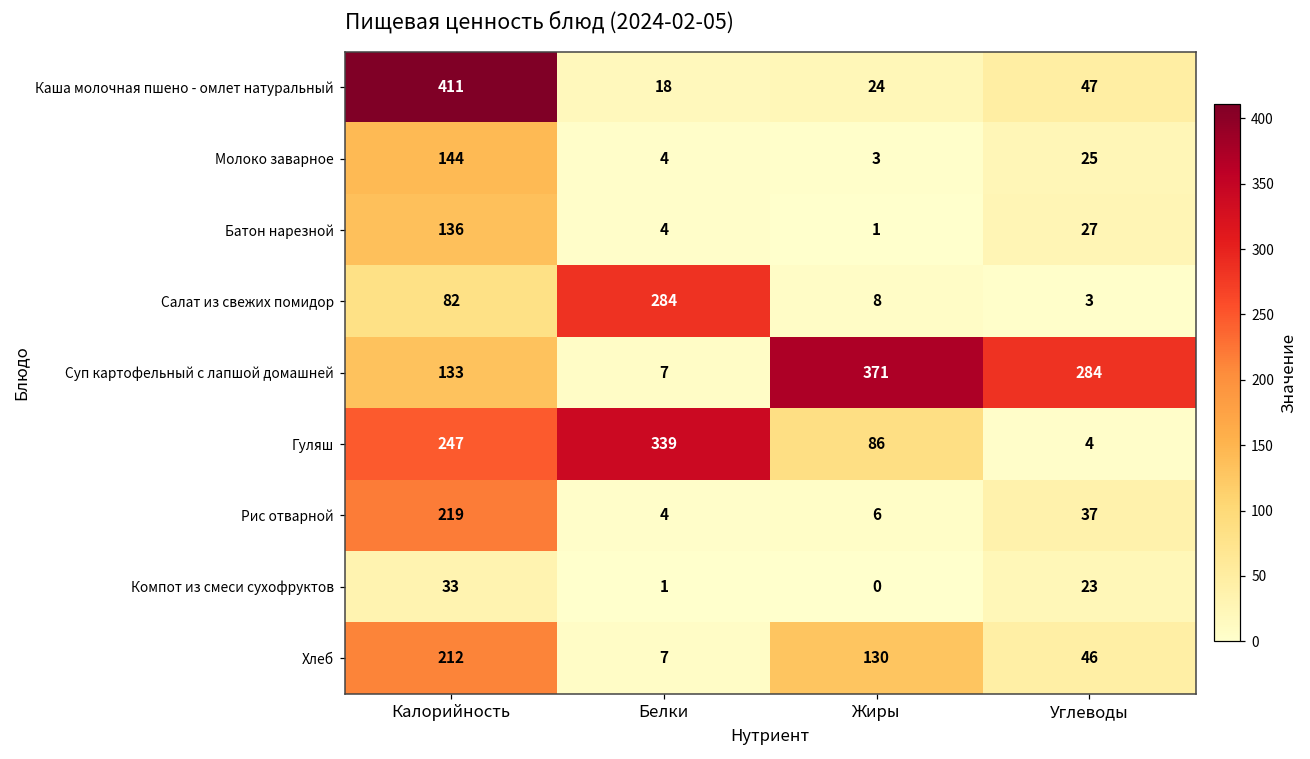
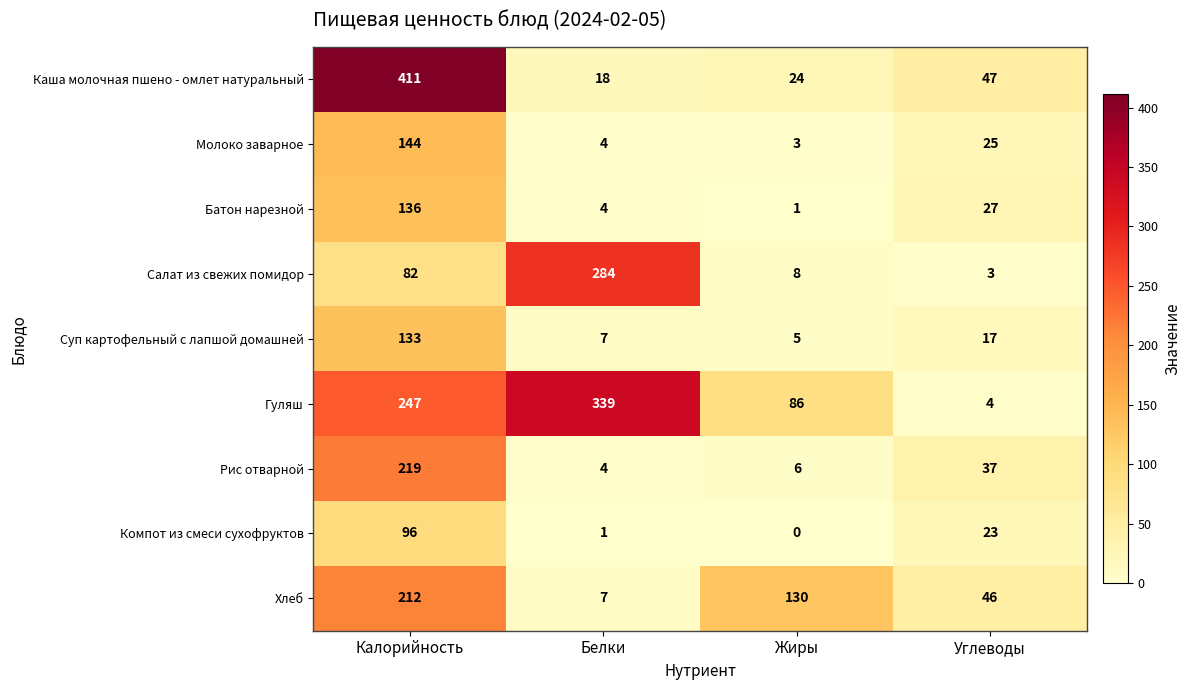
  {
    "Каша молочная пшено - омлет натуральный": {
      "Калорийность": 411,
      "Белки": 18,
      "Жиры": 24,
      "Углеводы": 47
    },
    "Молоко заварное": {
      "Калорийность": 144,
      "Белки": 4,
      "Жиры": 3,
      "Углеводы": 25
    },
    "Батон нарезной": {
      "Калорийность": 136,
      "Белки": 4,
      "Жиры": 1,
      "Углеводы": 27
    },
    "Салат из свежих помидор": {
      "Калорийность": 82,
      "Белки": 284,
      "Жиры": 8,
      "Углеводы": 3
    },
    "Суп картофельный с лапшой домашней": {
      "Калорийность": 133,
      "Белки": 7,
-     "Жиры": 371,
-     "Углеводы": 284
+     "Жиры": 5,
+     "Углеводы": 17
    },
    "Гуляш": {
      "Калорийность": 247,
      "Белки": 339,
      "Жиры": 86,
      "Углеводы": 4
    },
    "Рис отварной": {
      "Калорийность": 219,
      "Белки": 4,
      "Жиры": 6,
      "Углеводы": 37
    },
    "Компот из смеси сухофруктов": {
-     "Калорийность": 33,
+     "Калорийность": 96,
      "Белки": 1,
      "Жиры": 0,
      "Углеводы": 23
    },
    "Хлеб": {
      "Калорийность": 212,
      "Белки": 7,
      "Жиры": 130,
      "Углеводы": 46
    }
  }
